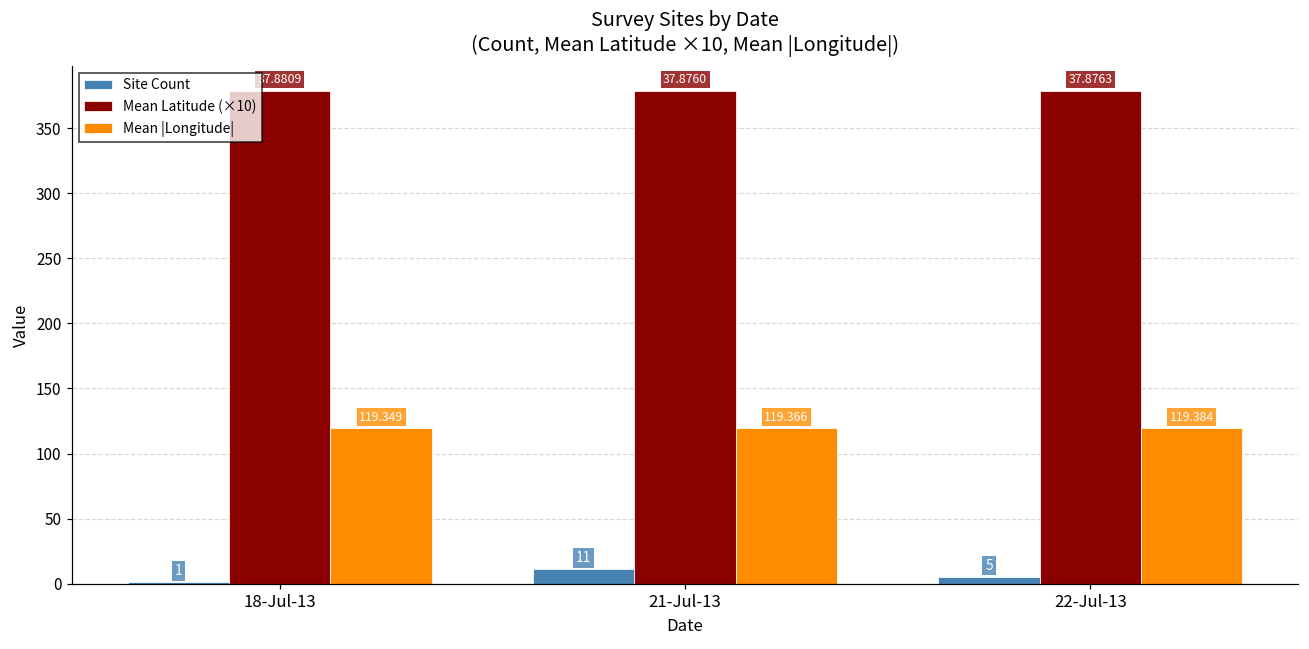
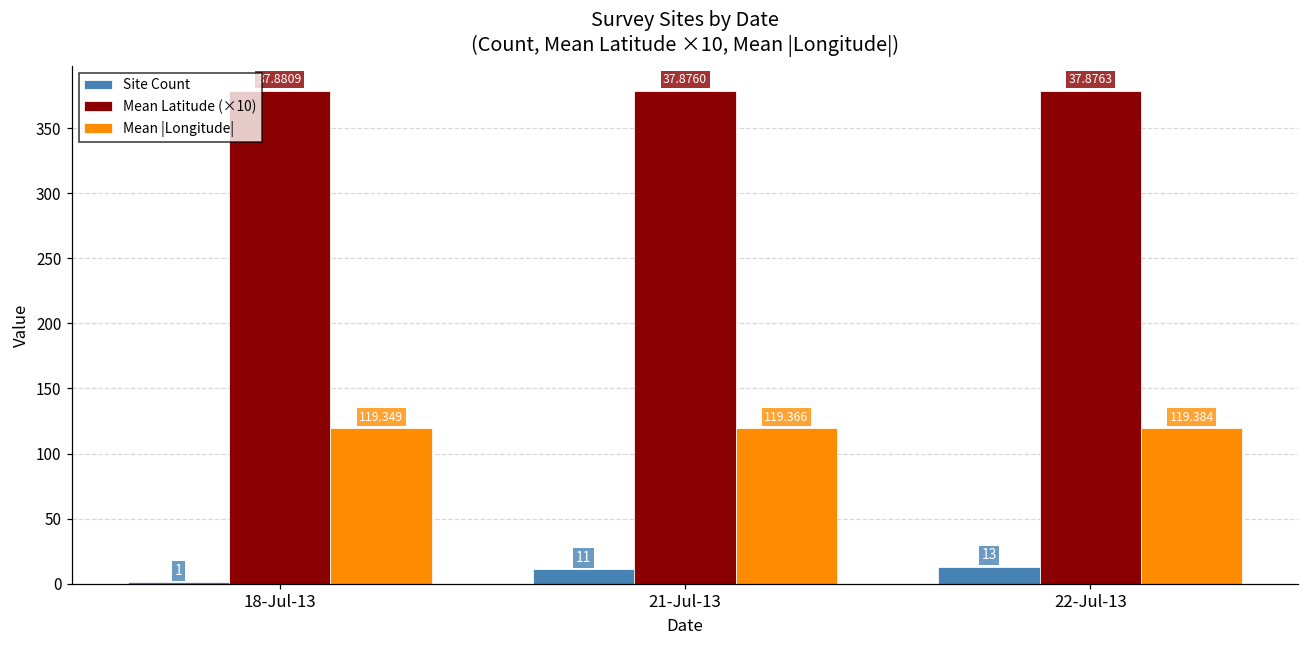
  {
    "Site Count": {
-     "22-Jul-13": 5
+     "22-Jul-13": 13
    }
  }
